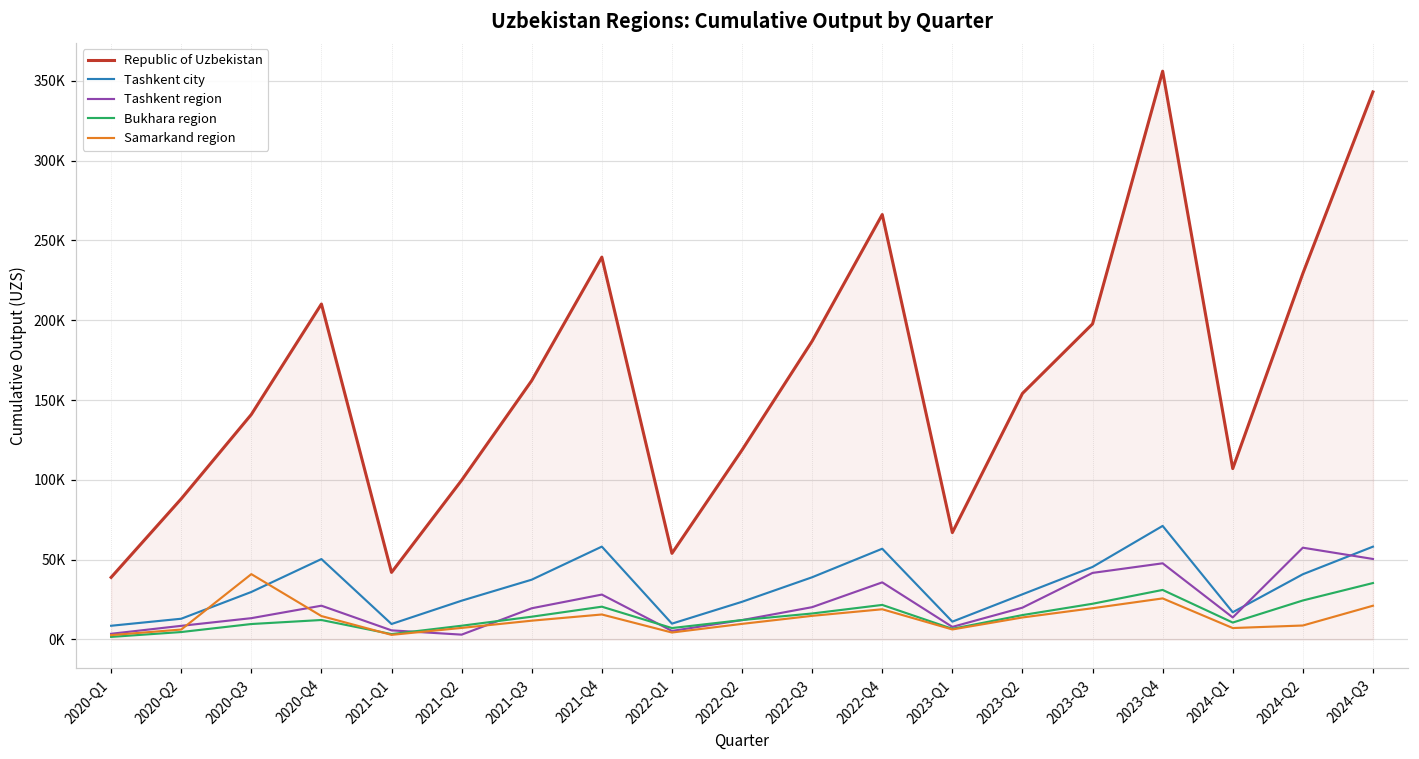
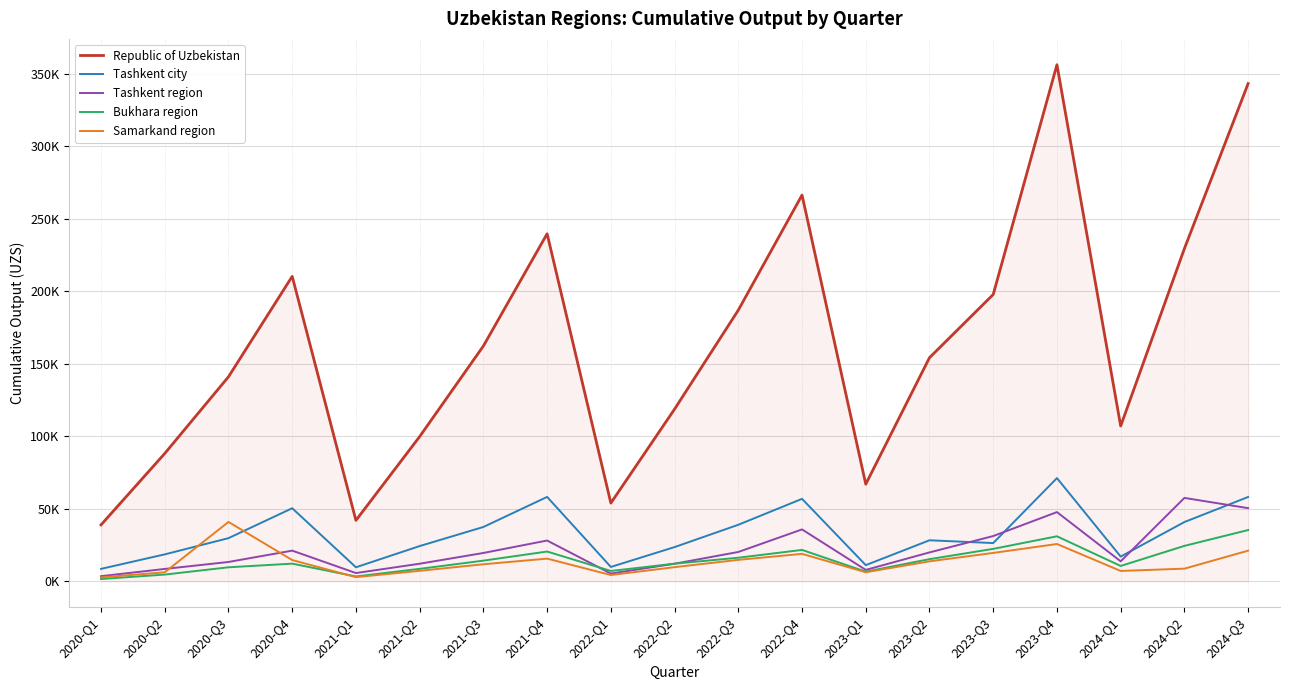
  {
    "Republic of Uzbekistan": {
      "2020-Q1": 39000,
      "2020-Q2": 88000,
      "2020-Q3": 141000,
      "2020-Q4": 210000,
      "2021-Q1": 42000,
      "2021-Q2": 100000,
      "2021-Q3": 162000,
      "2021-Q4": 240000,
      "2022-Q1": 54000,
      "2022-Q2": 119000,
      "2022-Q3": 187000,
      "2022-Q4": 266000,
      "2023-Q1": 67000,
      "2023-Q2": 154000,
      "2023-Q3": 198000,
      "2023-Q4": 356000,
      "2024-Q1": 107000,
      "2024-Q2": 229000,
      "2024-Q3": 343000
    },
    "Tashkent city": {
      "2020-Q1": 9000,
-     "2020-Q2": 13000,
+     "2020-Q2": 19000,
      "2020-Q3": 30000,
      "2020-Q4": 50000,
      "2021-Q1": 10000,
      "2021-Q2": 24000,
      "2021-Q3": 37000,
      "2021-Q4": 58000,
      "2022-Q1": 10000,
      "2022-Q2": 24000,
      "2022-Q3": 39000,
      "2022-Q4": 57000,
      "2023-Q1": 11000,
      "2023-Q2": 28000,
-     "2023-Q3": 45000,
+     "2023-Q3": 26000,
      "2023-Q4": 71000,
      "2024-Q1": 17000,
      "2024-Q2": 41000,
      "2024-Q3": 58000
    },
    "Tashkent region": {
      "2020-Q2": 9000,
      "2020-Q3": 13000,
      "2020-Q4": 21000,
      "2021-Q1": 6000,
-     "2021-Q2": 3000,
+     "2021-Q2": 12000,
      "2021-Q3": 20000,
      "2021-Q4": 28000,
      "2022-Q3": 20000,
      "2022-Q4": 36000,
      "2023-Q2": 20000,
-     "2023-Q3": 42000,
+     "2023-Q3": 31000,
      "2023-Q4": 48000,
      "2024-Q1": 14000,
      "2024-Q2": 57000,
      "2024-Q3": 50000
    },
    "Bukhara region": {
      "2020-Q3": 10000,
      "2020-Q4": 12000,
      "2021-Q3": 14000,
      "2021-Q4": 21000,
      "2022-Q1": 7000,
      "2022-Q4": 22000,
      "2023-Q3": 22000,
      "2023-Q4": 31000,
      "2024-Q1": 11000,
      "2024-Q2": 24000,
      "2024-Q3": 35000
    },
    "Samarkand region": {
      "2020-Q3": 41000,
      "2020-Q4": 15000,
      "2021-Q3": 12000,
      "2021-Q4": 16000,
      "2022-Q2": 10000,
      "2022-Q4": 19000,
      "2023-Q3": 20000,
      "2023-Q4": 26000,
      "2024-Q1": 7000,
      "2024-Q2": 9000,
      "2024-Q3": 21000
    }
  }
